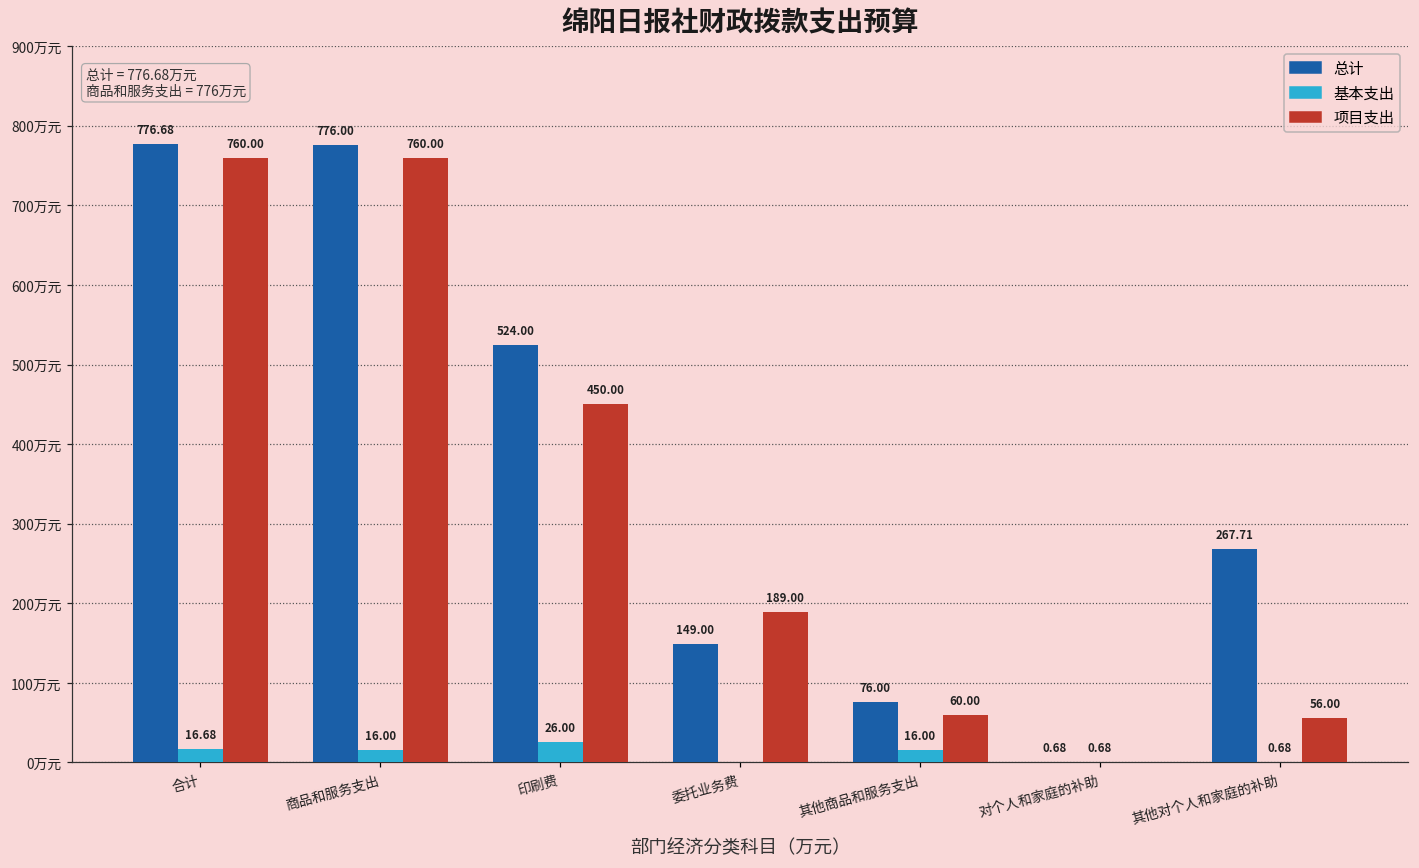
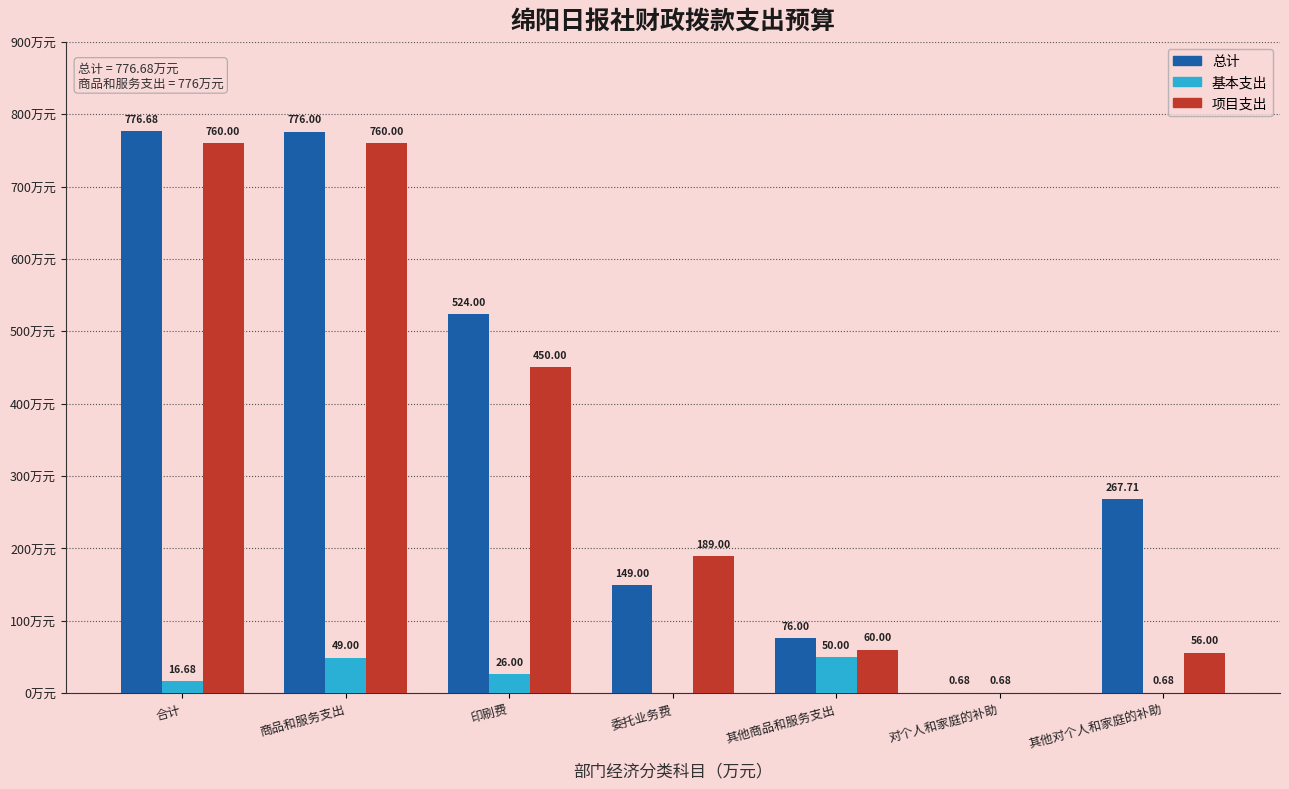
  {
    "总计": {
      "合计": 776.68,
      "商品和服务支出": 776.00,
      "印刷费": 524.00,
      "委托业务费": 149.00,
      "其他商品和服务支出": 76.00,
      "对个人和家庭的补助": 0.68,
      "其他对个人和家庭的补助": 267.71
    },
    "基本支出": {
      "合计": 16.68,
-     "商品和服务支出": 16.00,
+     "商品和服务支出": 49.00,
      "印刷费": 26.00,
-     "其他商品和服务支出": 16.00,
+     "其他商品和服务支出": 50.00,
      "对个人和家庭的补助": 0.68,
      "其他对个人和家庭的补助": 0.68
    },
    "项目支出": {
      "合计": 760.00,
      "商品和服务支出": 760.00,
      "印刷费": 450.00,
      "委托业务费": 189.00,
      "其他商品和服务支出": 60.00,
      "其他对个人和家庭的补助": 56.00
    }
  }
